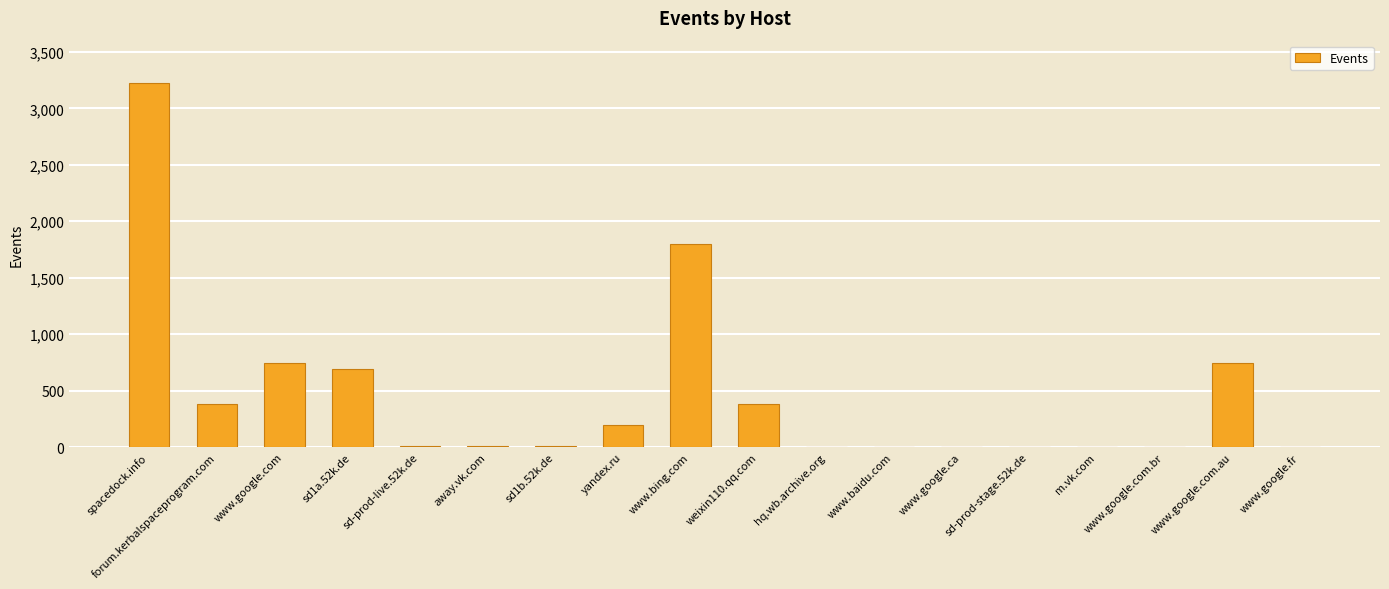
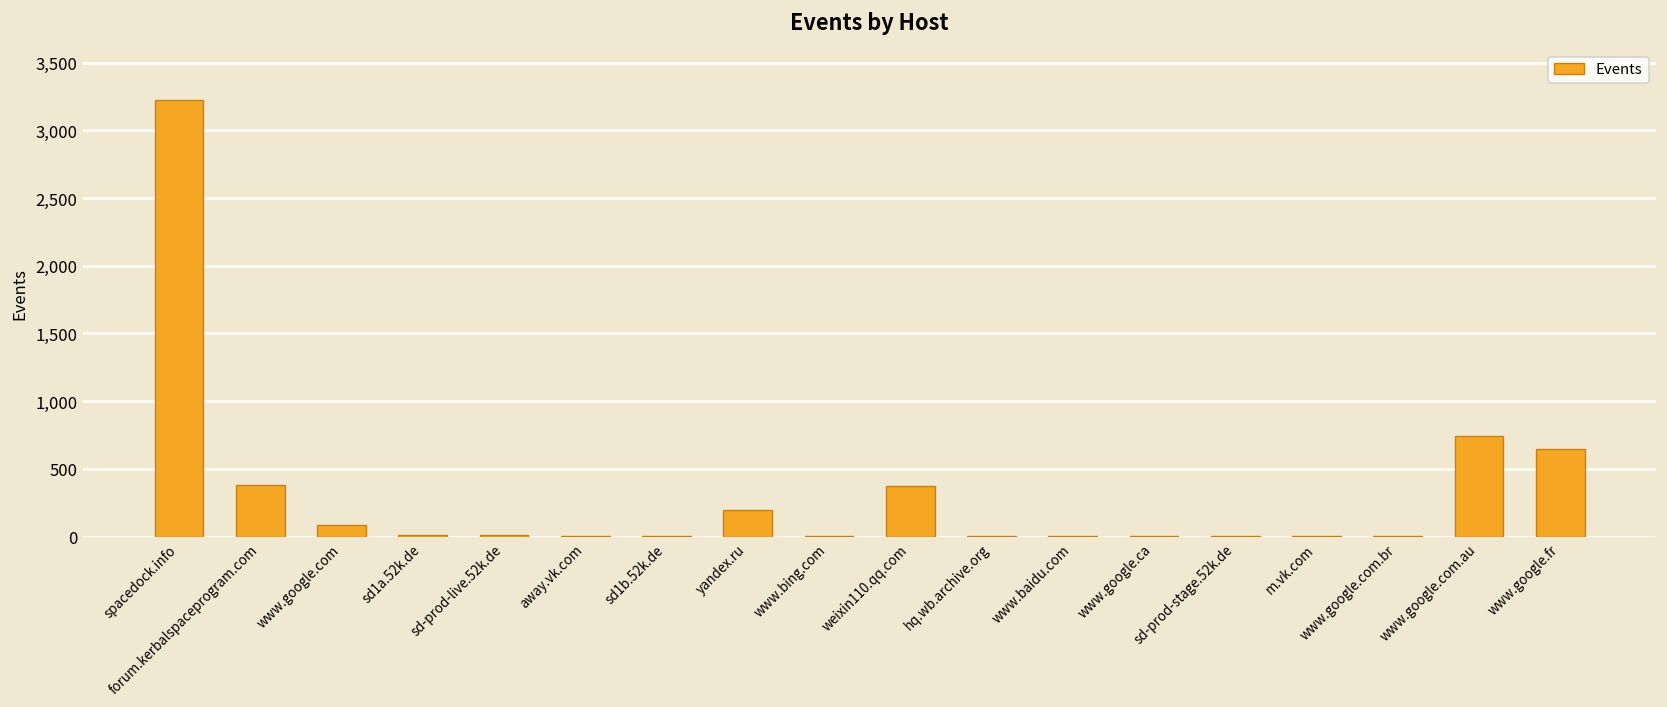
  {
    "spacedock.info": "3,220",
    "forum.kerbalspaceprogram.com": "380",
-   "www.google.com": "740",
-   "sd1a.52k.de": "690",
+   "www.google.com": "90",
+   "sd1a.52k.de": "10",
    "yandex.ru": "190",
-   "www.bing.com": "1,800",
+   "www.bing.com": "0",
    "weixin110.qq.com": "380",
    "www.google.com.au": "750",
-   "www.google.fr": "0"
+   "www.google.fr": "650"
  }
